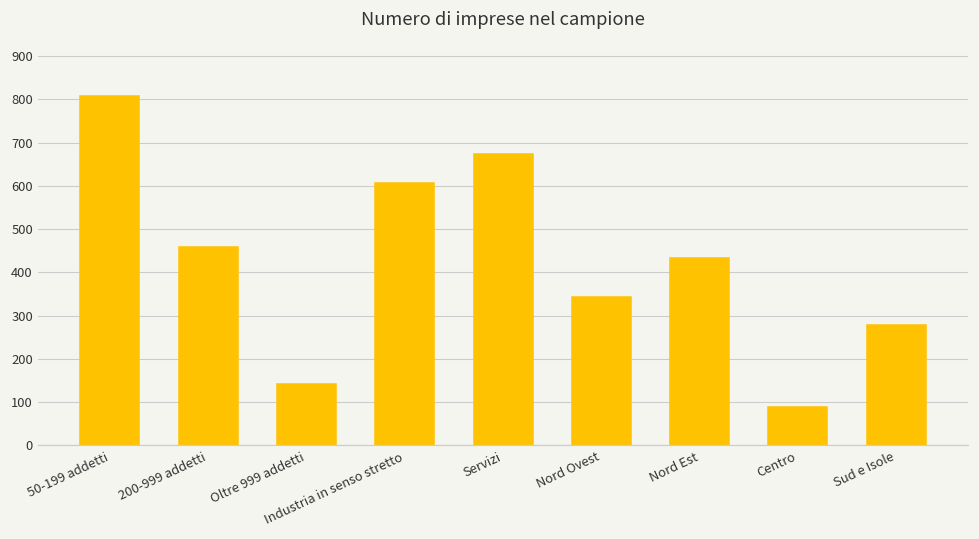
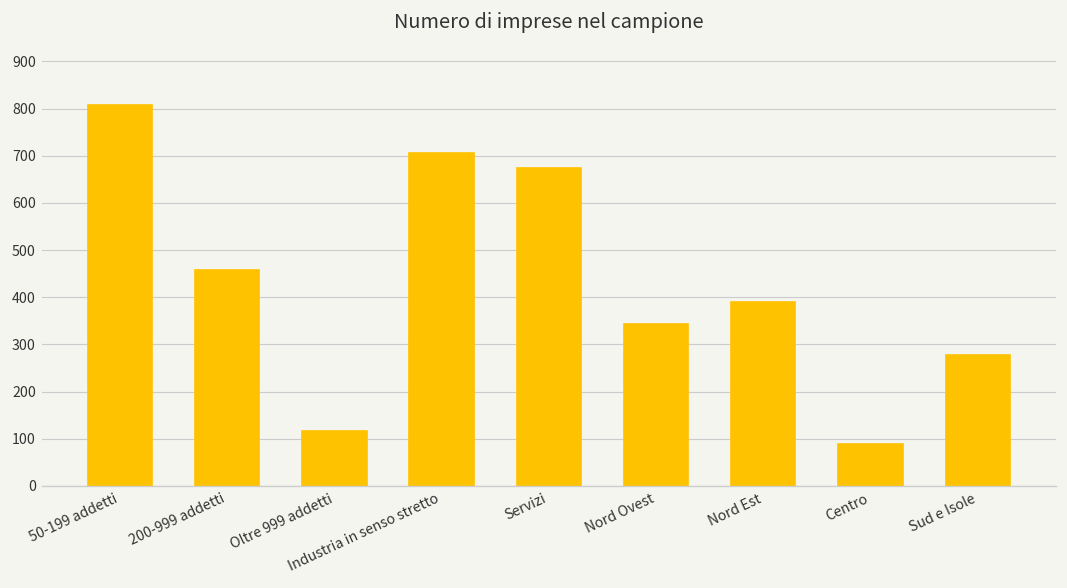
  {
    "50-199 addetti": 810,
    "200-999 addetti": 460,
-   "Oltre 999 addetti": 140,
-   "Industria in senso stretto": 610,
+   "Oltre 999 addetti": 120,
+   "Industria in senso stretto": 710,
    "Servizi": 680,
    "Nord Ovest": 340,
-   "Nord Est": 430,
+   "Nord Est": 390,
    "Centro": 90,
    "Sud e Isole": 280
  }
